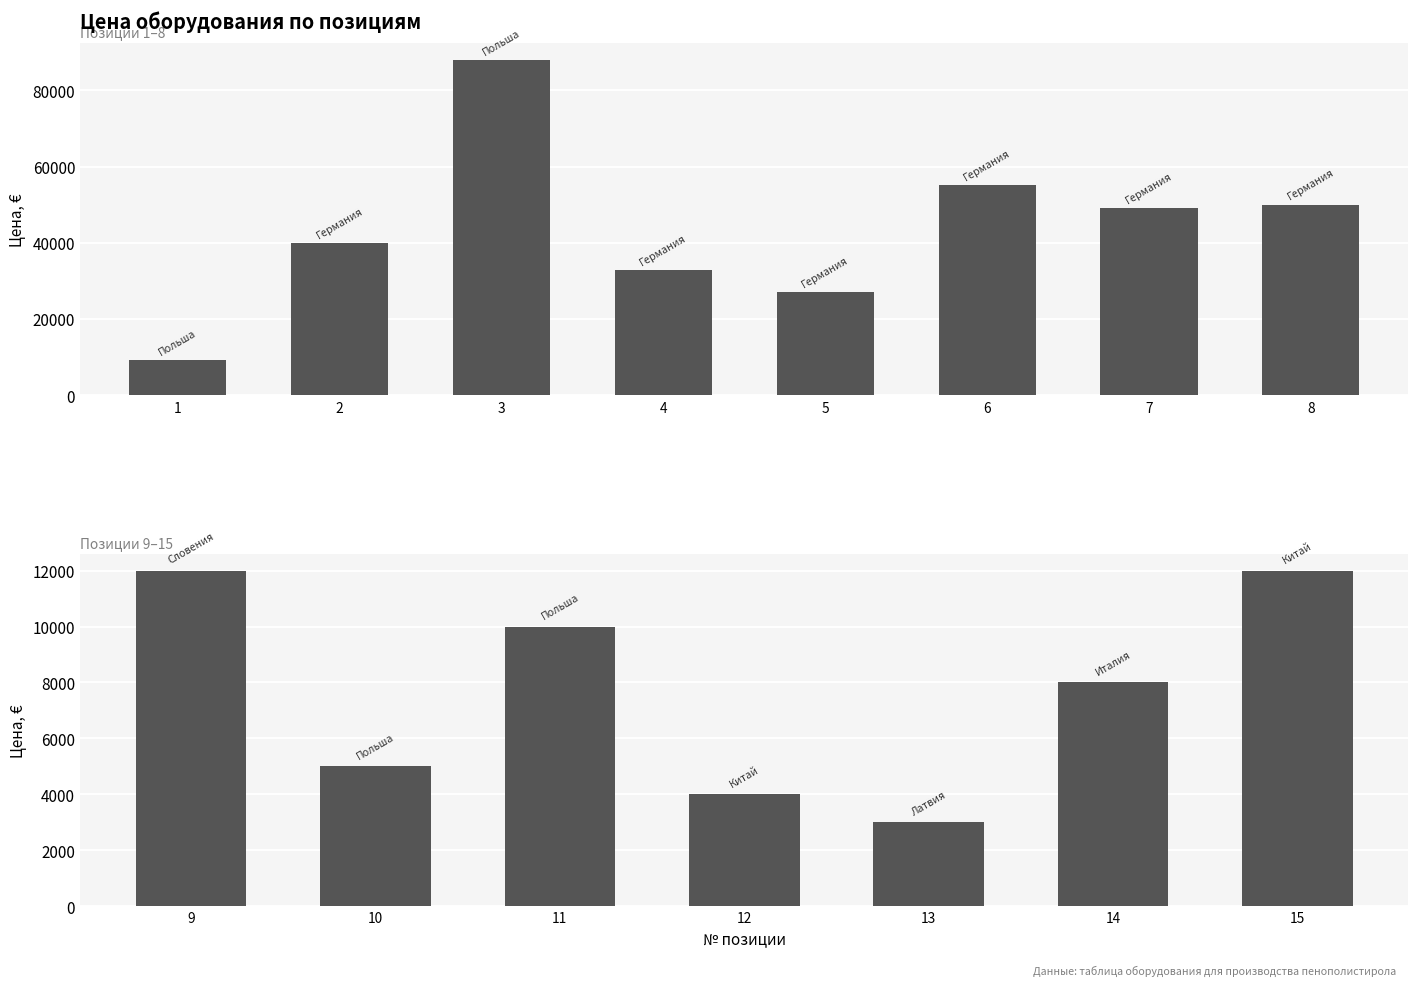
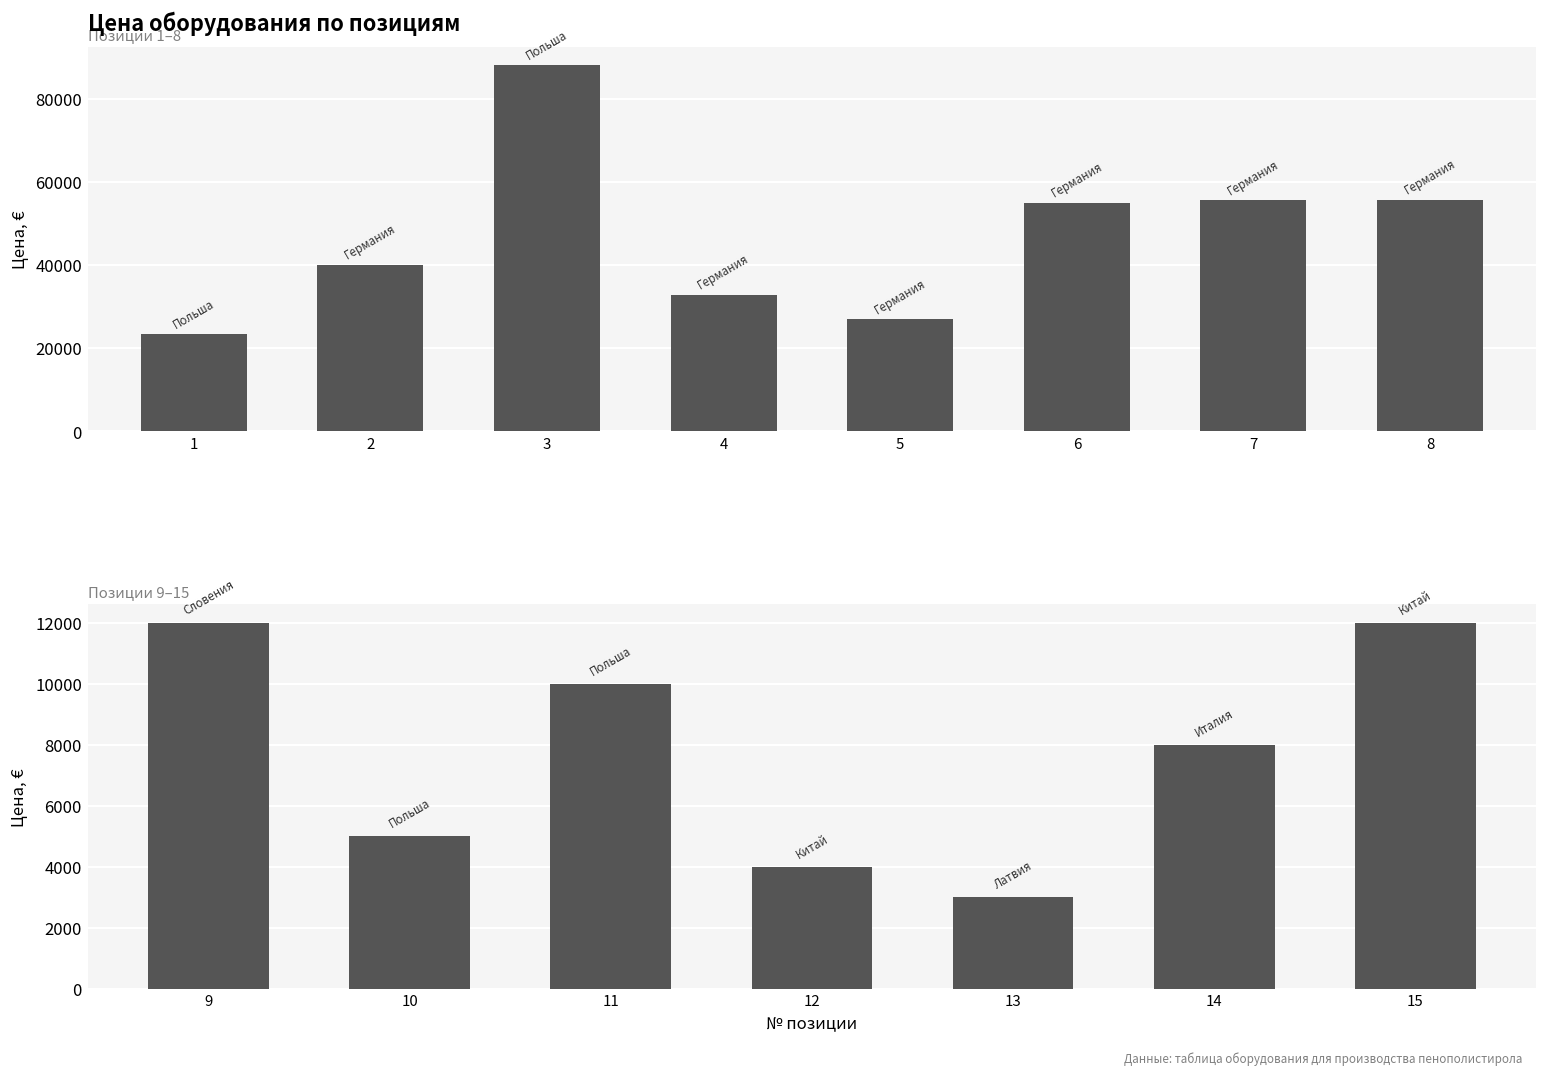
  {
    "Цена оборудования по позициям": {
-     "1": 9000,
+     "1": 23000,
      "2": 40000,
      "3": 88000,
      "4": 33000,
      "5": 27000,
      "6": 55000,
-     "7": 49000,
-     "8": 50000
+     "7": 56000,
+     "8": 56000
    }
  }
